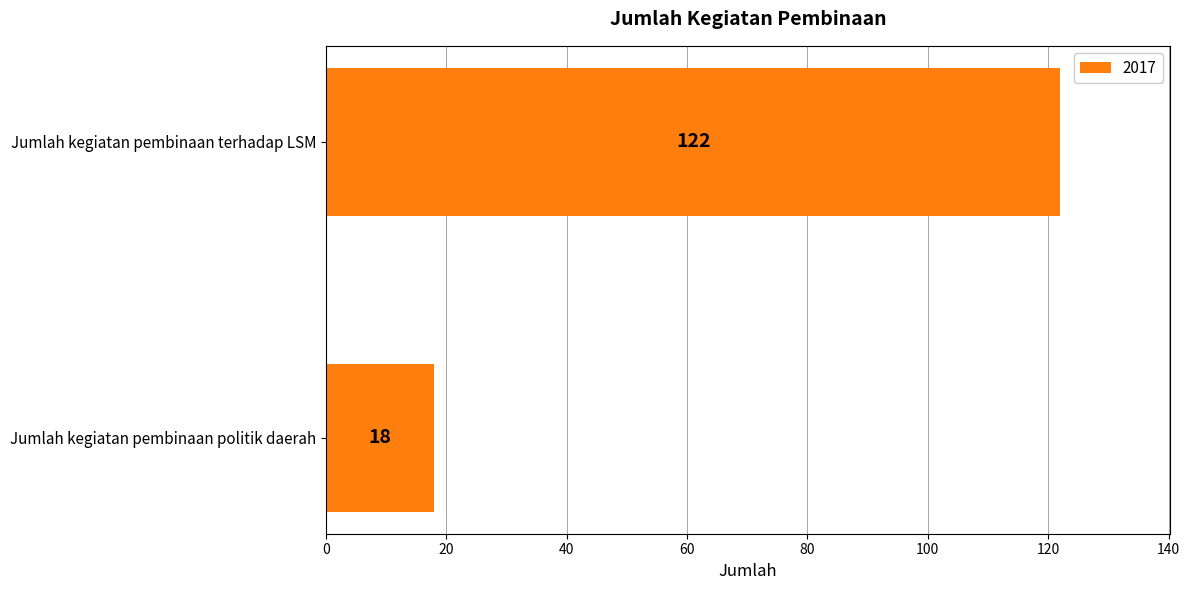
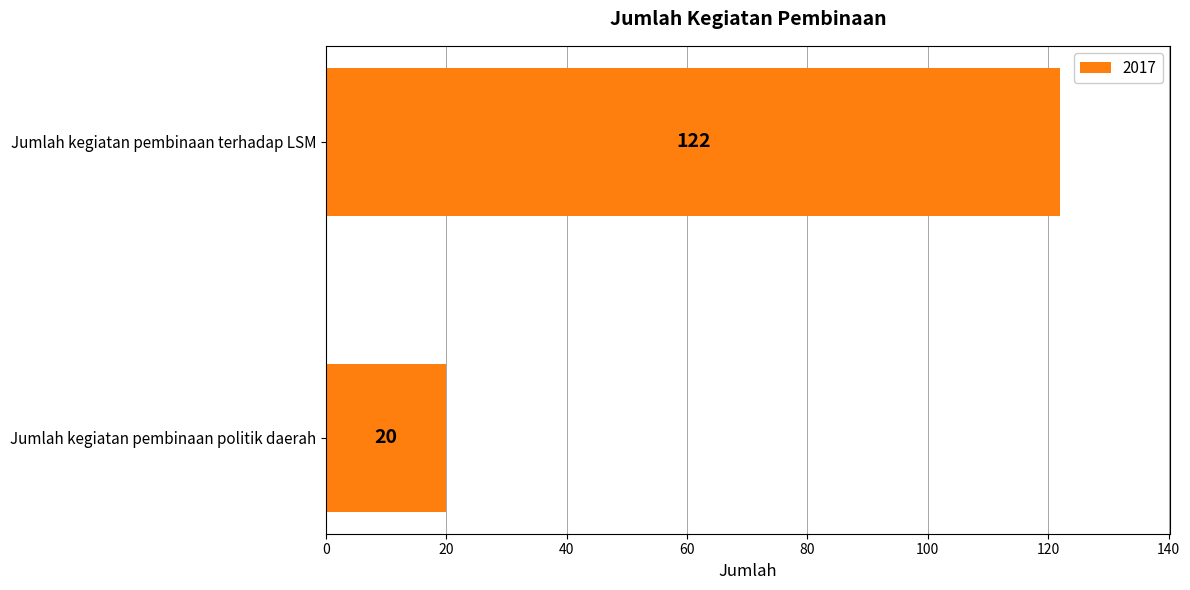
  {
    "Jumlah kegiatan pembinaan terhadap LSM": 122,
-   "Jumlah kegiatan pembinaan politik daerah": 18
+   "Jumlah kegiatan pembinaan politik daerah": 20
  }
